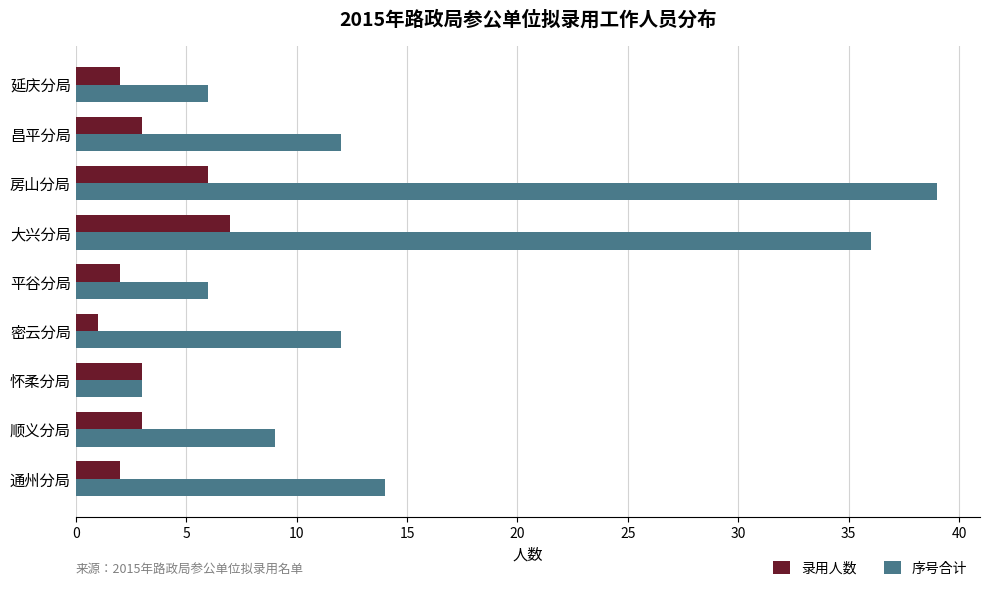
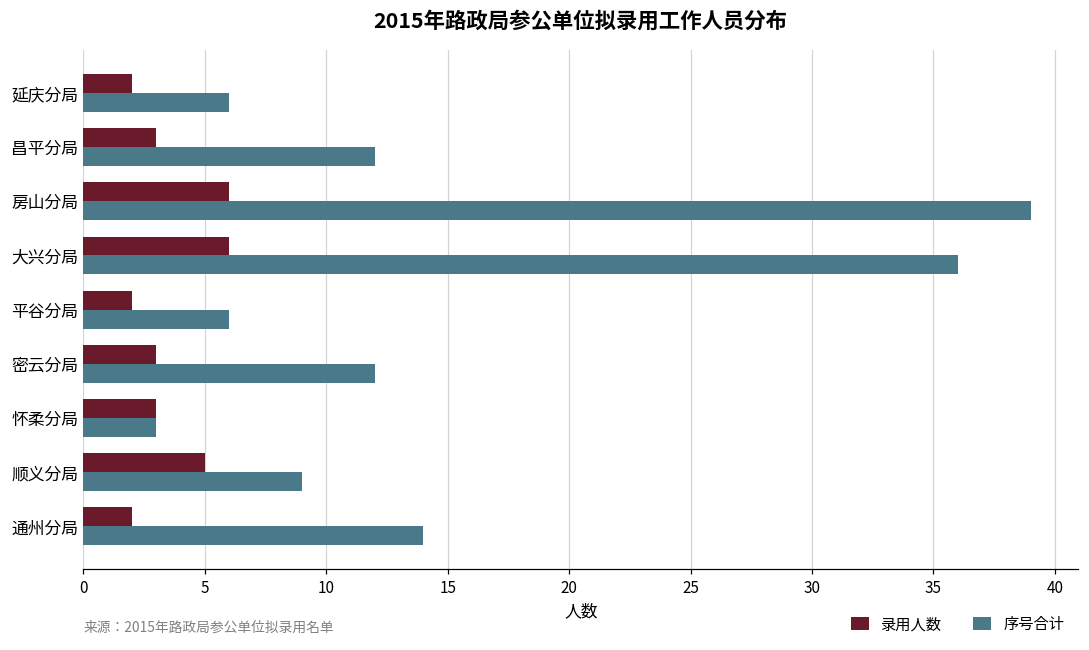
  {
    "录用人数": {
      "延庆分局": 2,
      "昌平分局": 3,
      "房山分局": 6,
-     "大兴分局": 7,
+     "大兴分局": 6,
      "平谷分局": 2,
-     "密云分局": 1,
+     "密云分局": 3,
      "怀柔分局": 3,
-     "顺义分局": 3,
+     "顺义分局": 5,
      "通州分局": 2
    },
    "序号合计": {
      "延庆分局": 6,
      "昌平分局": 12,
      "房山分局": 39,
      "大兴分局": 36,
      "平谷分局": 6,
      "密云分局": 12,
      "怀柔分局": 3,
      "顺义分局": 9,
      "通州分局": 14
    }
  }
